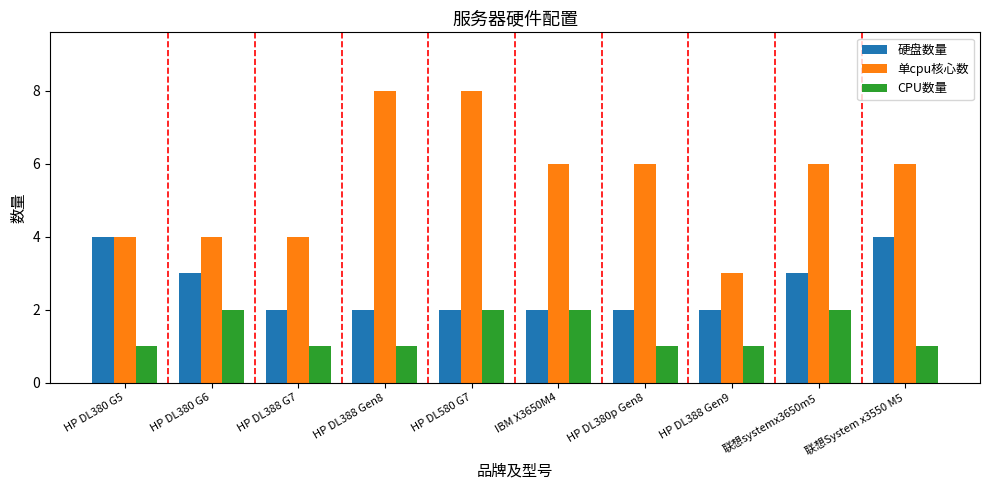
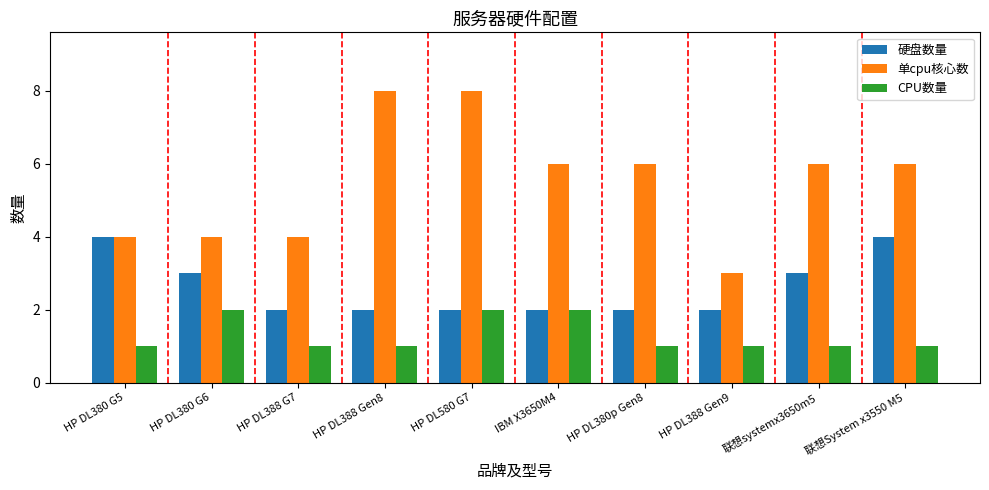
  {
    "硬盘数量": {
      "HP DL380 G5": 4,
      "HP DL380 G6": 3,
      "HP DL388 G7": 2,
      "HP DL388 Gen8": 2,
      "HP DL580 G7": 2,
      "IBM X3650M4": 2,
      "HP DL380p Gen8": 2,
      "HP DL388 Gen9": 2,
      "联想systemx3650m5": 3,
      "联想System x3550 M5": 4
    },
    "单cpu核心数": {
      "HP DL380 G5": 4,
      "HP DL380 G6": 4,
      "HP DL388 G7": 4,
      "HP DL388 Gen8": 8,
      "HP DL580 G7": 8,
      "IBM X3650M4": 6,
      "HP DL380p Gen8": 6,
      "HP DL388 Gen9": 3,
      "联想systemx3650m5": 6,
      "联想System x3550 M5": 6
    },
    "CPU数量": {
      "HP DL380 G5": 1,
      "HP DL380 G6": 2,
      "HP DL388 G7": 1,
      "HP DL388 Gen8": 1,
      "HP DL580 G7": 2,
      "IBM X3650M4": 2,
      "HP DL380p Gen8": 1,
      "HP DL388 Gen9": 1,
-     "联想systemx3650m5": 2,
+     "联想systemx3650m5": 1,
      "联想System x3550 M5": 1
    }
  }
